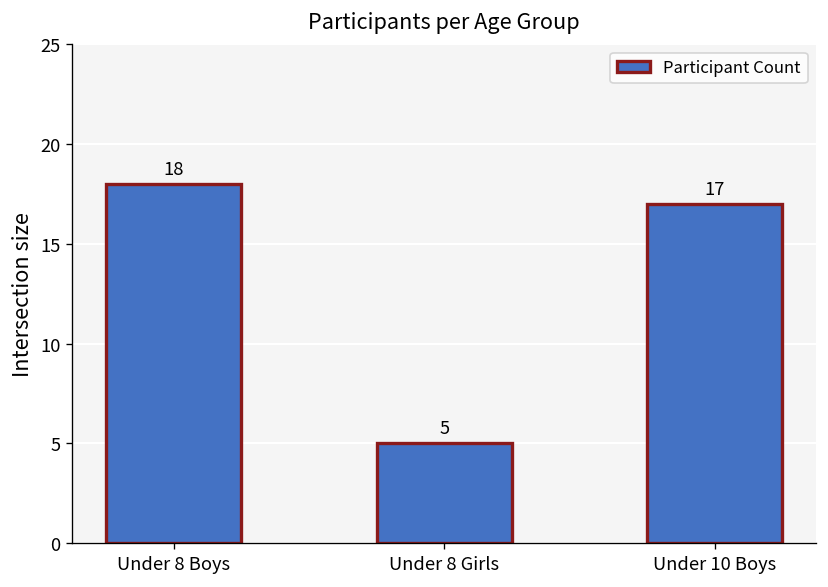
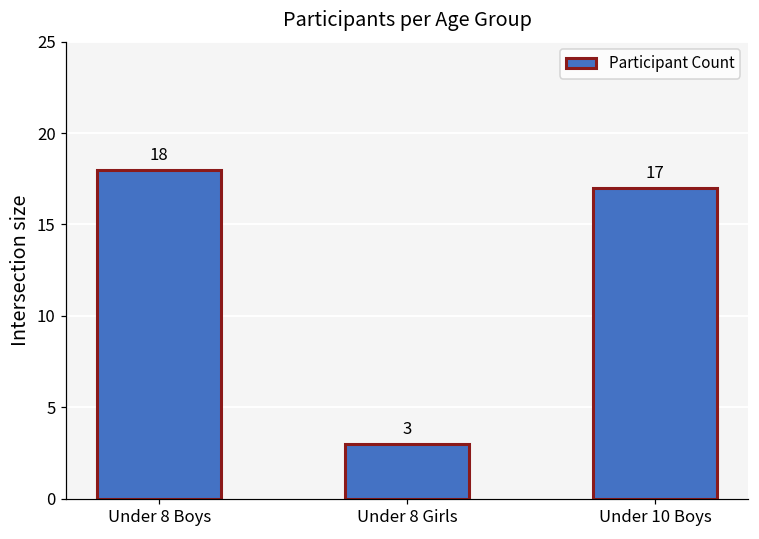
  {
    "Under 8 Boys": 18,
-   "Under 8 Girls": 5,
+   "Under 8 Girls": 3,
    "Under 10 Boys": 17
  }
